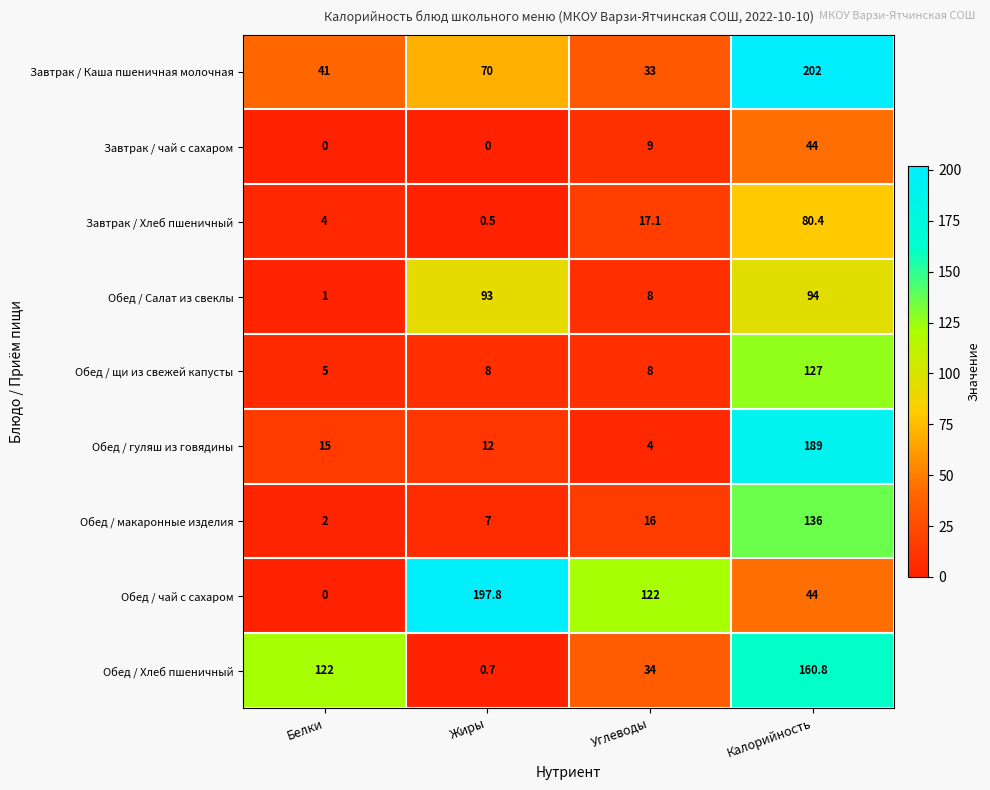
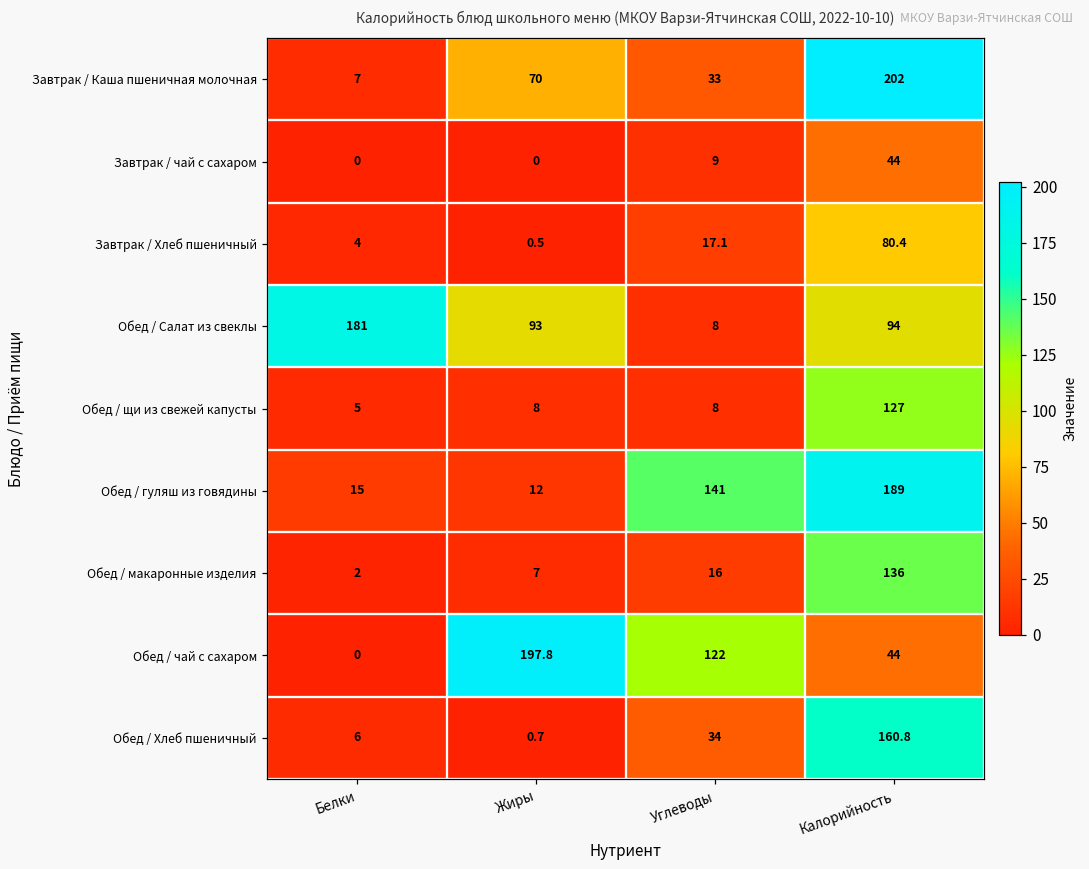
  {
    "Завтрак / Каша пшеничная молочная": {
-     "Белки": 41,
+     "Белки": 7,
      "Жиры": 70,
      "Углеводы": 33,
      "Калорийность": 202
    },
    "Завтрак / чай с сахаром": {
      "Белки": 0,
      "Жиры": 0,
      "Углеводы": 9,
      "Калорийность": 44
    },
    "Завтрак / Хлеб пшеничный": {
      "Белки": 4,
      "Жиры": 0.5,
      "Углеводы": 17.1,
      "Калорийность": 80.4
    },
    "Обед / Салат из свеклы": {
-     "Белки": 1,
+     "Белки": 181,
      "Жиры": 93,
      "Углеводы": 8,
      "Калорийность": 94
    },
    "Обед / щи из свежей капусты": {
      "Белки": 5,
      "Жиры": 8,
      "Углеводы": 8,
      "Калорийность": 127
    },
    "Обед / гуляш из говядины": {
      "Белки": 15,
      "Жиры": 12,
-     "Углеводы": 4,
+     "Углеводы": 141,
      "Калорийность": 189
    },
    "Обед / макаронные изделия": {
      "Белки": 2,
      "Жиры": 7,
      "Углеводы": 16,
      "Калорийность": 136
    },
    "Обед / чай с сахаром": {
      "Белки": 0,
      "Жиры": 197.8,
      "Углеводы": 122,
      "Калорийность": 44
    },
    "Обед / Хлеб пшеничный": {
-     "Белки": 122,
+     "Белки": 6,
      "Жиры": 0.7,
      "Углеводы": 34,
      "Калорийность": 160.8
    }
  }
